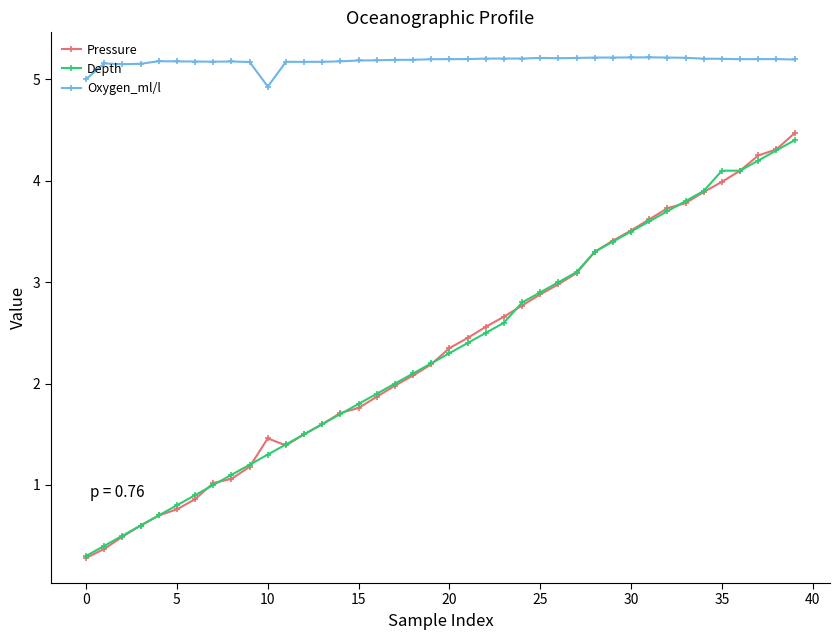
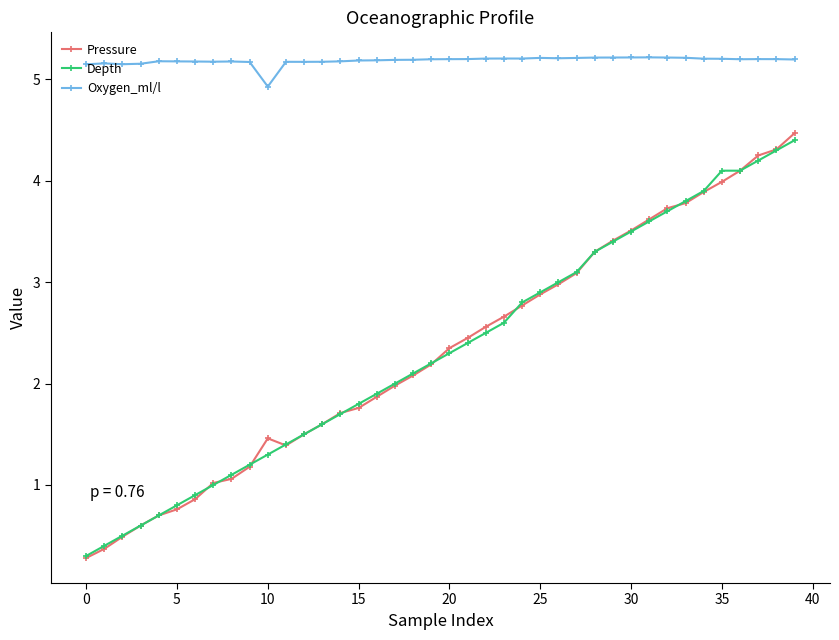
  {
    "Pressure": {
      "5": 0.76,
      "10": 1.46,
      "15": 1.76,
      "20": 2.35,
      "35": 3.99
    },
    "Depth": {
      "5": 0.80,
      "10": 1.30,
      "15": 1.80,
      "20": 2.30,
      "35": 4.10
    },
    "Oxygen_ml/l": {
-     "0": 5.00,
+     "0": 5.15,
      "5": 5.18,
      "10": 4.93,
      "15": 5.19,
      "20": 5.20,
      "25": 5.21,
      "30": 5.22,
      "35": 5.20
    }
  }
